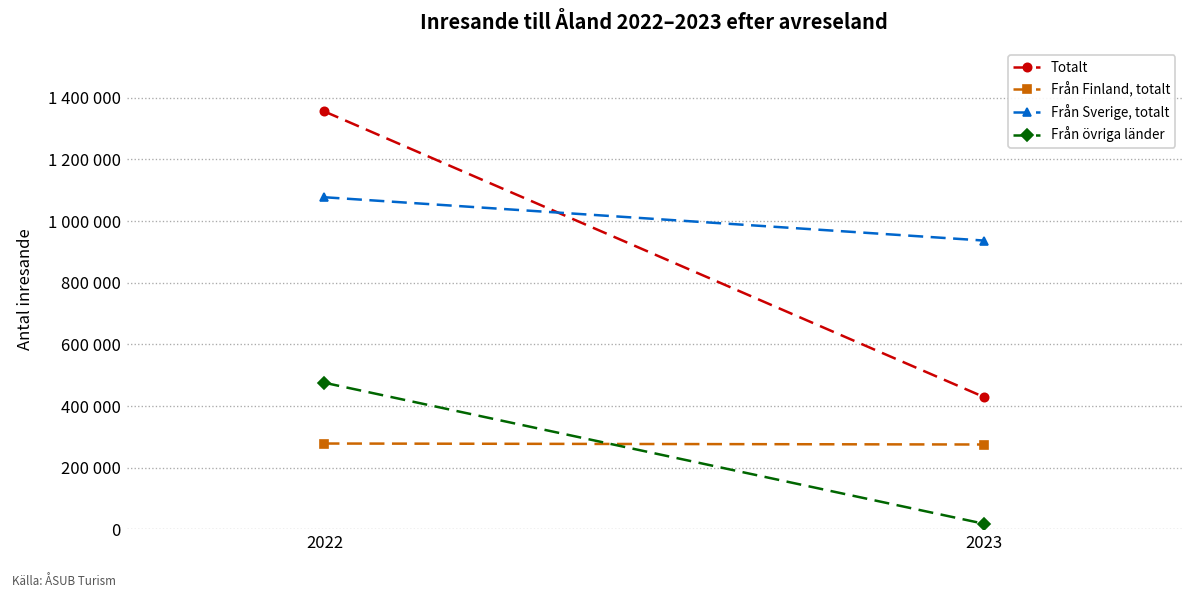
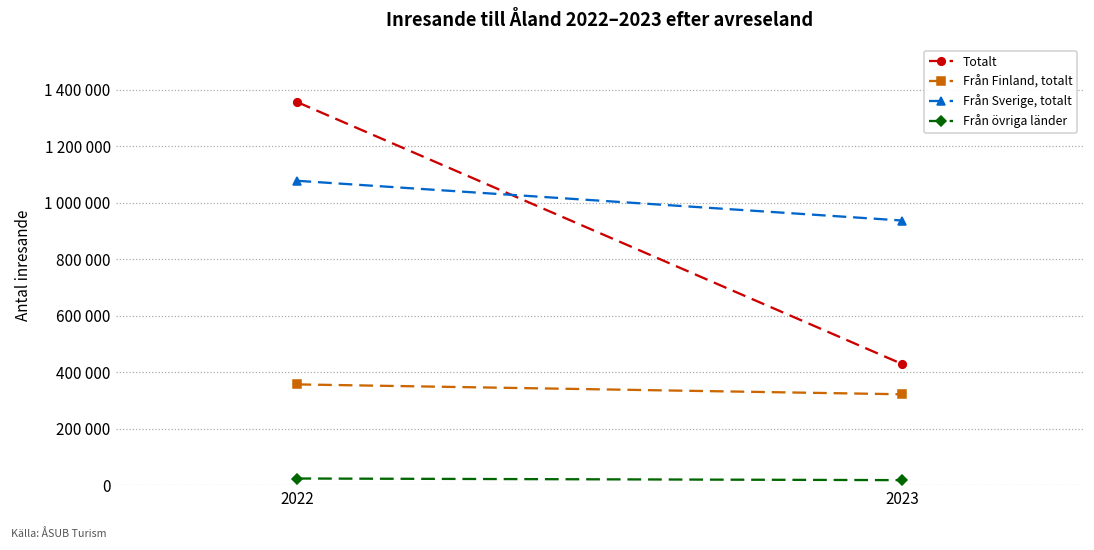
  {
    "Totalt": {
      "2022": 1360000,
      "2023": 430000
    },
    "Från Finland, totalt": {
-     "2022": 280000,
-     "2023": 280000
+     "2022": 360000,
+     "2023": 320000
    },
    "Från Sverige, totalt": {
      "2022": 1080000,
      "2023": 940000
    },
    "Från övriga länder": {
-     "2022": 480000,
+     "2022": 20000,
      "2023": 20000
    }
  }
